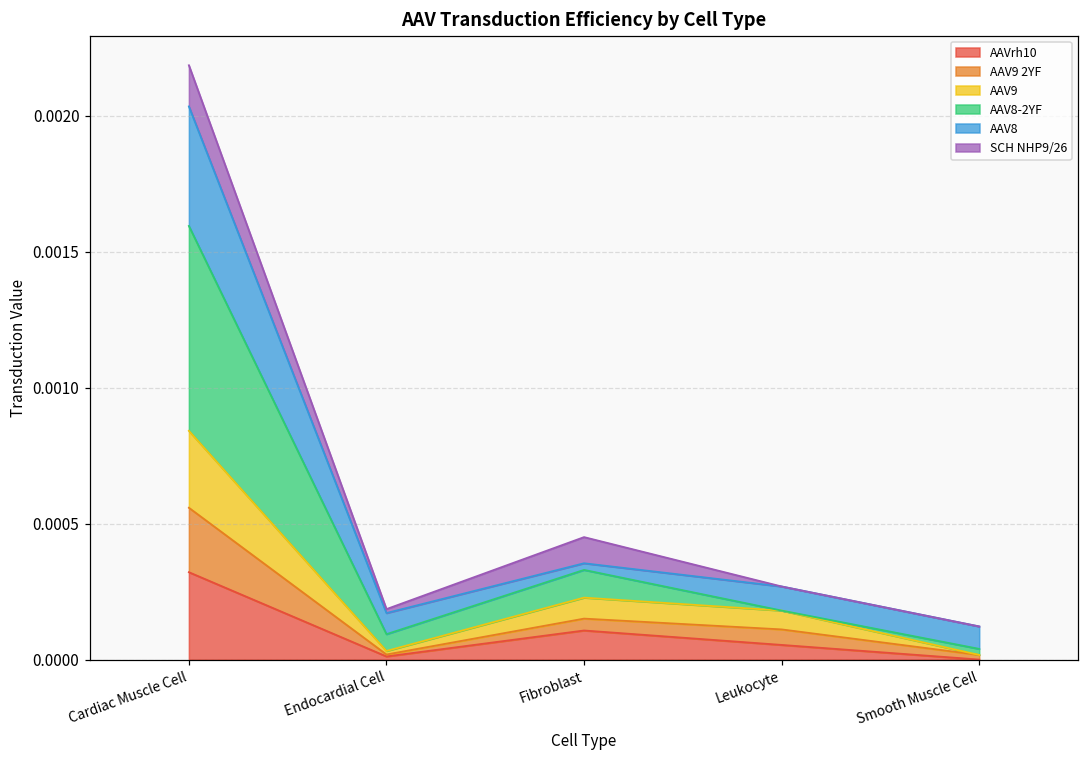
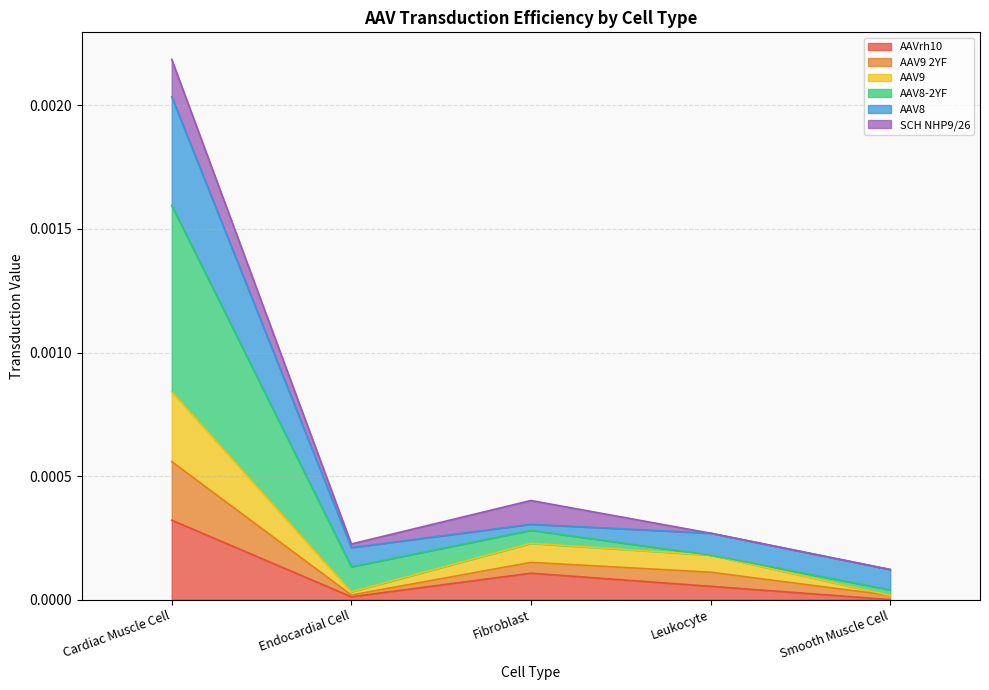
  {
    "AAV9": {
      "Cardiac Muscle Cell": 0.00028,
      "Endocardial Cell": 0.00001,
      "Fibroblast": 0.00008
    },
    "AAV8-2YF": {
      "Cardiac Muscle Cell": 0.00075,
-     "Endocardial Cell": 0.00006,
-     "Fibroblast": 0.00010,
+     "Endocardial Cell": 0.00010,
+     "Fibroblast": 0.00005,
      "Smooth Muscle Cell": 0.00002
    },
    "AAV8": {
      "Cardiac Muscle Cell": 0.00044,
      "Endocardial Cell": 0.00008,
      "Fibroblast": 0.00002
    },
    "SCH NHP9/26": {
      "Cardiac Muscle Cell": 0.00015,
      "Endocardial Cell": 0.00001,
      "Fibroblast": 0.00010
    }
  }
